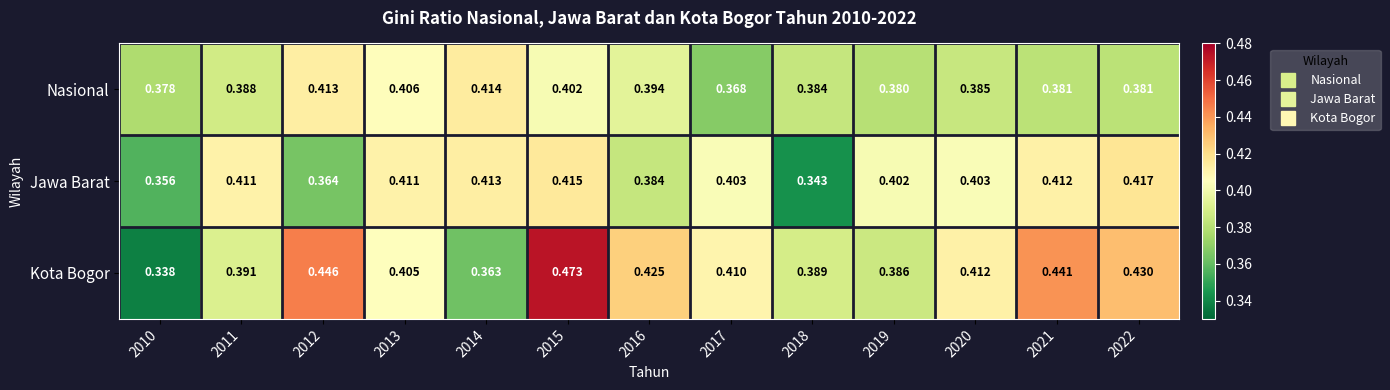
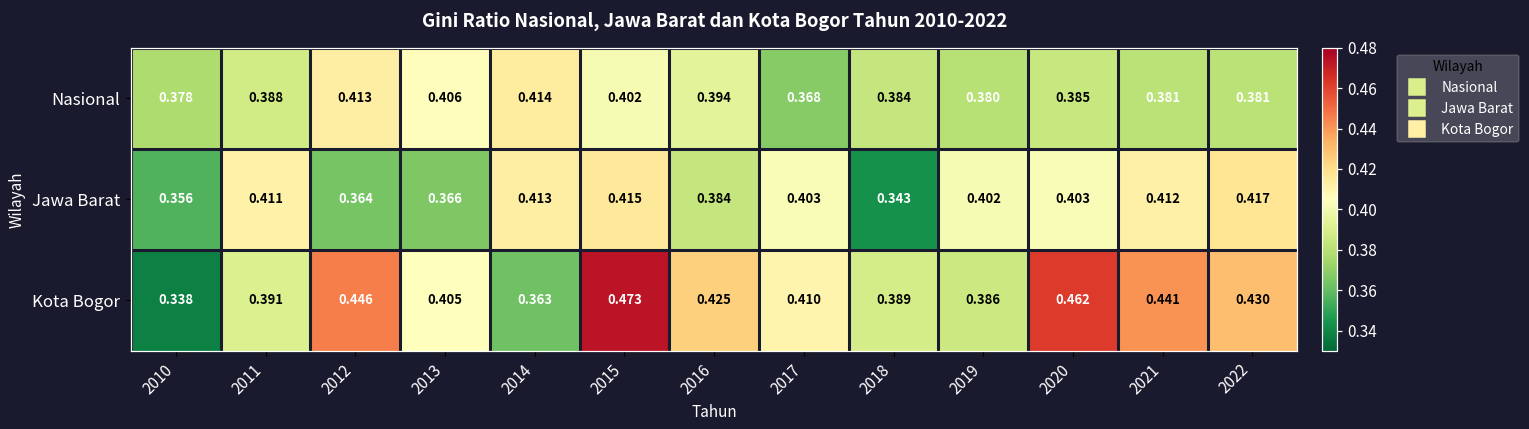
  {
    "Nasional": {
      "2010": 0.378,
      "2011": 0.388,
      "2012": 0.413,
      "2013": 0.406,
      "2014": 0.414,
      "2015": 0.402,
      "2016": 0.394,
      "2017": 0.368,
      "2018": 0.384,
      "2019": 0.380,
      "2020": 0.385,
      "2021": 0.381,
      "2022": 0.381
    },
    "Jawa Barat": {
      "2010": 0.356,
      "2011": 0.411,
      "2012": 0.364,
-     "2013": 0.411,
+     "2013": 0.366,
      "2014": 0.413,
      "2015": 0.415,
      "2016": 0.384,
      "2017": 0.403,
      "2018": 0.343,
      "2019": 0.402,
      "2020": 0.403,
      "2021": 0.412,
      "2022": 0.417
    },
    "Kota Bogor": {
      "2010": 0.338,
      "2011": 0.391,
      "2012": 0.446,
      "2013": 0.405,
      "2014": 0.363,
      "2015": 0.473,
      "2016": 0.425,
      "2017": 0.410,
      "2018": 0.389,
      "2019": 0.386,
-     "2020": 0.412,
+     "2020": 0.462,
      "2021": 0.441,
      "2022": 0.430
    }
  }
